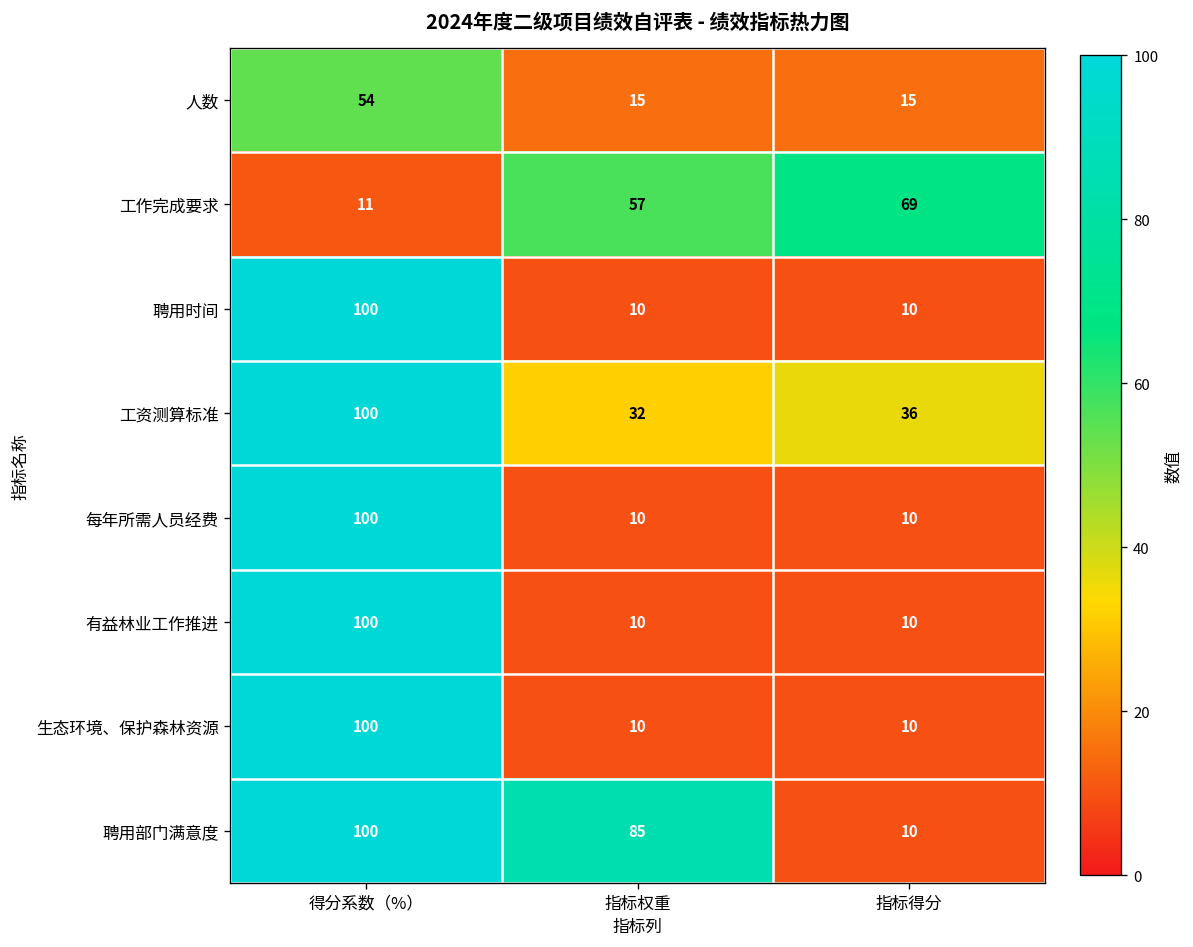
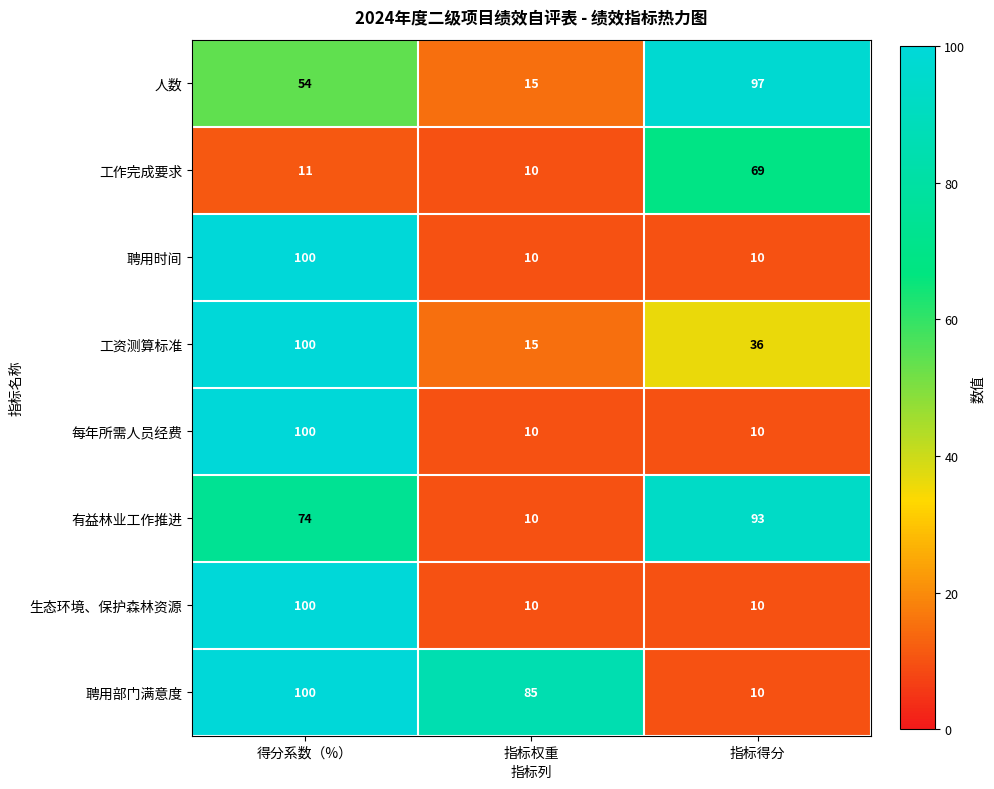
  {
    "人数": {
      "得分系数（%）": 54,
      "指标权重": 15,
-     "指标得分": 15
+     "指标得分": 97
    },
    "工作完成要求": {
      "得分系数（%）": 11,
-     "指标权重": 57,
+     "指标权重": 10,
      "指标得分": 69
    },
    "聘用时间": {
      "得分系数（%）": 100,
      "指标权重": 10,
      "指标得分": 10
    },
    "工资测算标准": {
      "得分系数（%）": 100,
-     "指标权重": 32,
+     "指标权重": 15,
      "指标得分": 36
    },
    "每年所需人员经费": {
      "得分系数（%）": 100,
      "指标权重": 10,
      "指标得分": 10
    },
    "有益林业工作推进": {
-     "得分系数（%）": 100,
+     "得分系数（%）": 74,
      "指标权重": 10,
-     "指标得分": 10
+     "指标得分": 93
    },
    "生态环境、保护森林资源": {
      "得分系数（%）": 100,
      "指标权重": 10,
      "指标得分": 10
    },
    "聘用部门满意度": {
      "得分系数（%）": 100,
      "指标权重": 85,
      "指标得分": 10
    }
  }
